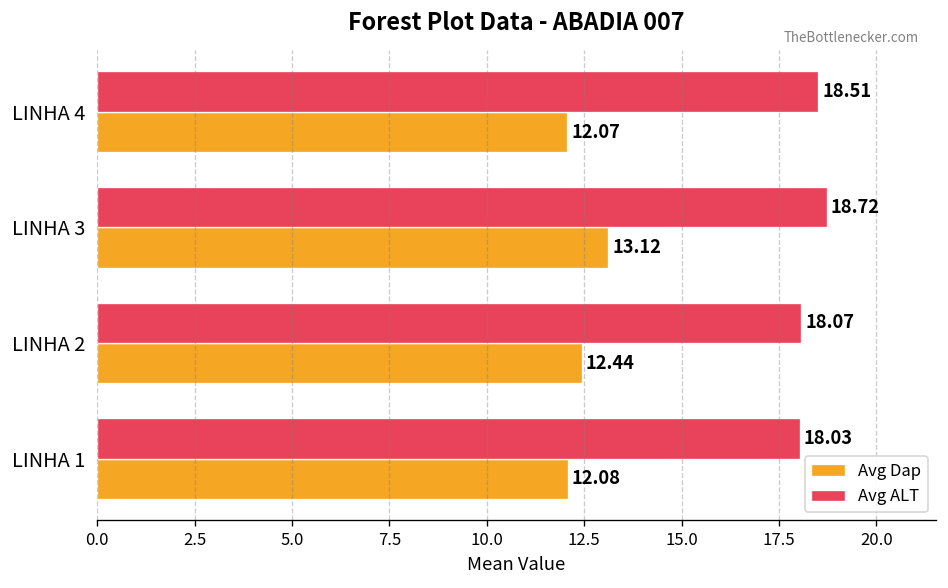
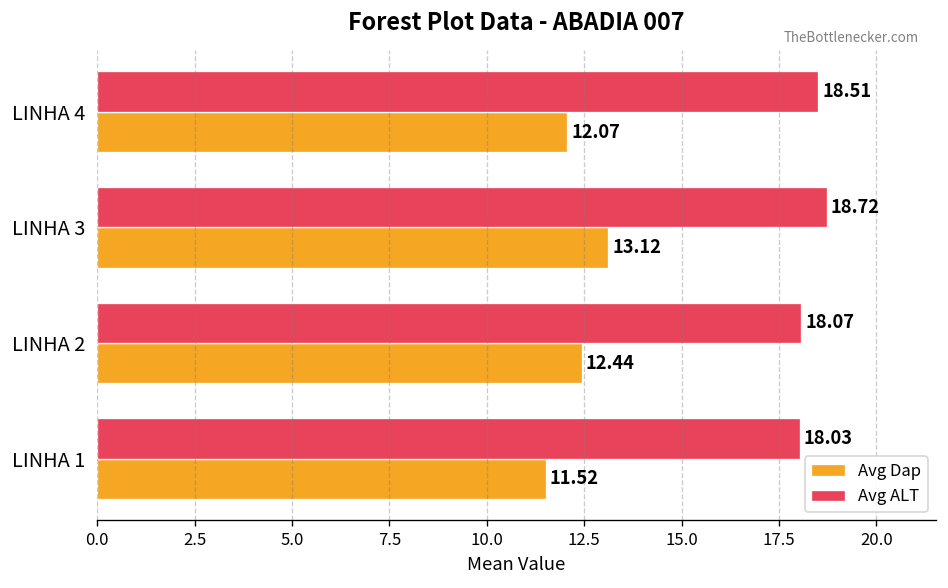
  {
    "Avg Dap": {
      "LINHA 4": 12.07,
      "LINHA 3": 13.12,
      "LINHA 2": 12.44,
-     "LINHA 1": 12.08
+     "LINHA 1": 11.52
    },
    "Avg ALT": {
      "LINHA 4": 18.51,
      "LINHA 3": 18.72,
      "LINHA 2": 18.07,
      "LINHA 1": 18.03
    }
  }
